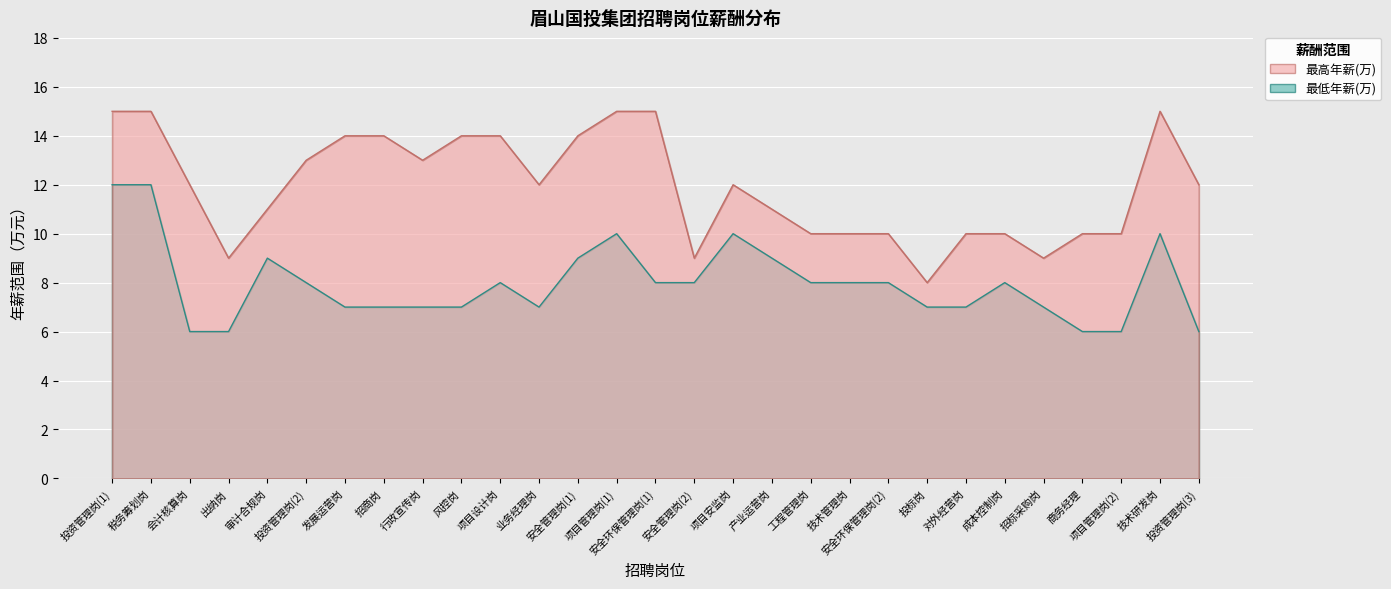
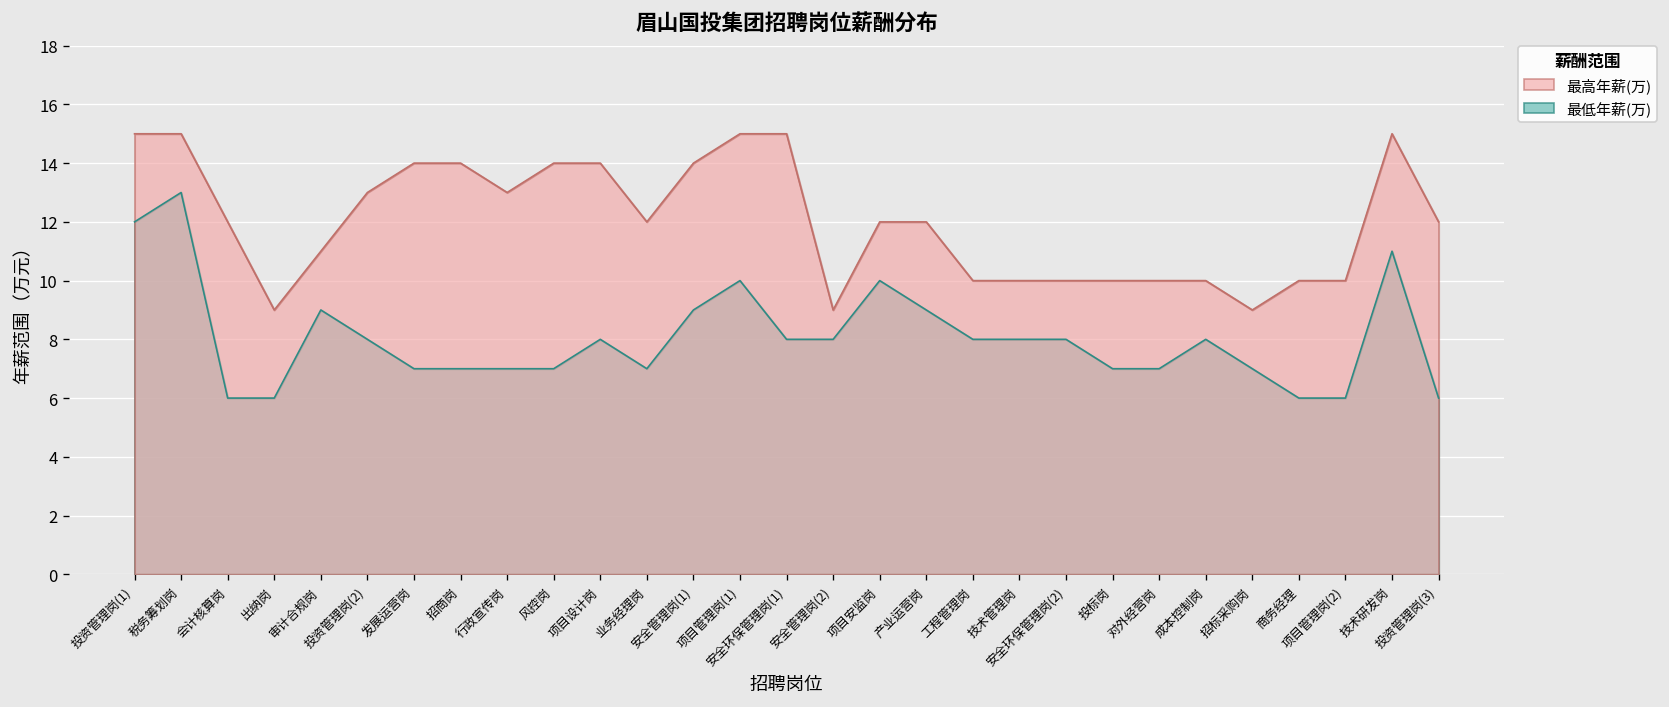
  {
    "最低年薪(万)": {
      "投资管理岗(1)": 12,
-     "税务筹划岗": 12,
+     "税务筹划岗": 13,
      "会计核算岗": 6,
      "出纳岗": 6,
      "审计合规岗": 9,
      "投资管理岗(2)": 8,
      "发展运营岗": 7,
      "招商岗": 7,
      "行政宣传岗": 7,
      "风控岗": 7,
      "项目设计岗": 8,
      "业务经理岗": 7,
      "安全管理岗(1)": 9,
      "项目管理岗(1)": 10,
      "安全环保管理岗(1)": 8,
      "安全管理岗(2)": 8,
      "项目安监岗": 10,
      "产业运营岗": 9,
      "工程管理岗": 8,
      "技术管理岗": 8,
      "安全环保管理岗(2)": 8,
      "投标岗": 7,
      "对外经营岗": 7,
      "成本控制岗": 8,
      "招标采购岗": 7,
      "商务经理": 6,
      "项目管理岗(2)": 6,
-     "技术研发岗": 10,
+     "技术研发岗": 11,
      "投资管理岗(3)": 6
    },
    "最高年薪(万)": {
      "投资管理岗(1)": 15,
      "税务筹划岗": 15,
      "会计核算岗": 12,
      "出纳岗": 9,
      "审计合规岗": 11,
      "投资管理岗(2)": 13,
      "发展运营岗": 14,
      "招商岗": 14,
      "行政宣传岗": 13,
      "风控岗": 14,
      "项目设计岗": 14,
      "业务经理岗": 12,
      "安全管理岗(1)": 14,
      "项目管理岗(1)": 15,
      "安全环保管理岗(1)": 15,
      "安全管理岗(2)": 9,
      "项目安监岗": 12,
-     "产业运营岗": 11,
+     "产业运营岗": 12,
      "工程管理岗": 10,
      "技术管理岗": 10,
      "安全环保管理岗(2)": 10,
-     "投标岗": 8,
+     "投标岗": 10,
      "对外经营岗": 10,
      "成本控制岗": 10,
      "招标采购岗": 9,
      "商务经理": 10,
      "项目管理岗(2)": 10,
      "技术研发岗": 15,
      "投资管理岗(3)": 12
    }
  }
